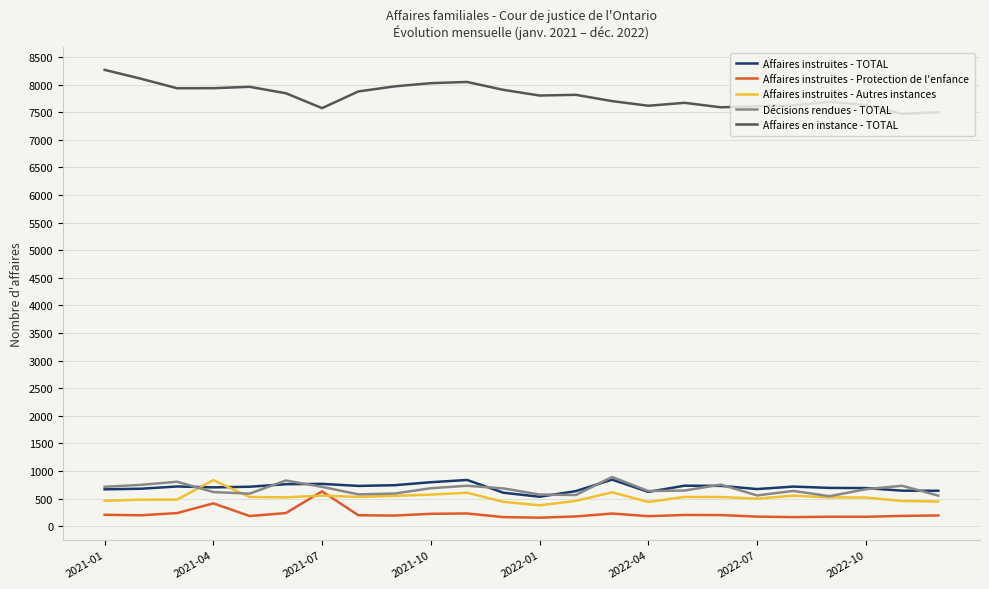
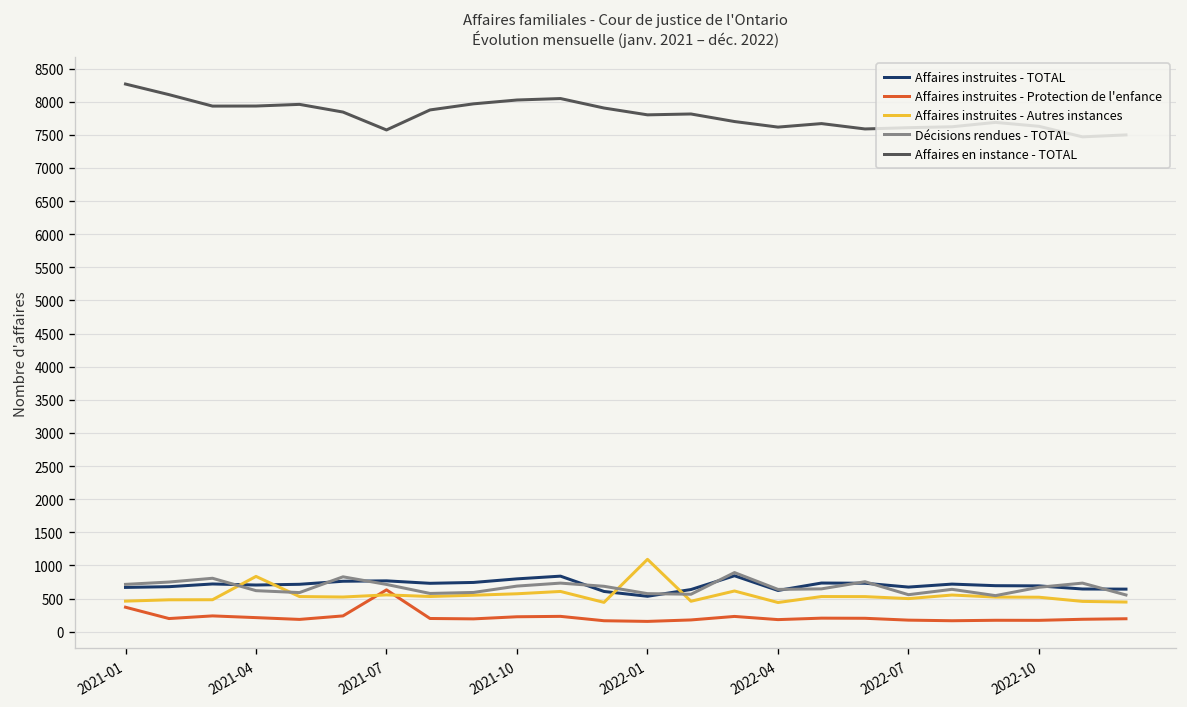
  {
    "Affaires instruites - TOTAL": {
      "2021-04": 700,
      "2021-07": 800,
      "2021-10": 800,
      "2022-07": 700
    },
    "Affaires instruites - Protection de l'enfance": {
-     "2021-01": 200,
-     "2021-04": 400,
+     "2021-01": 400,
+     "2021-04": 200,
      "2021-07": 600,
      "2021-10": 200,
      "2022-01": 200,
      "2022-04": 200,
      "2022-07": 200,
      "2022-10": 200
    },
    "Affaires instruites - Autres instances": {
      "2021-01": 500,
      "2021-04": 800,
      "2021-07": 600,
      "2021-10": 600,
-     "2022-01": 400,
+     "2022-01": 1100,
      "2022-04": 400,
      "2022-07": 500,
      "2022-10": 500
    },
    "Décisions rendues - TOTAL": {
      "2021-04": 600,
      "2021-07": 700,
      "2021-10": 700,
      "2022-07": 600
    },
    "Affaires en instance - TOTAL": {
      "2021-01": 8300,
      "2021-04": 7900,
      "2021-07": 7600,
      "2021-10": 8000,
      "2022-01": 7800,
      "2022-04": 7600
    }
  }
